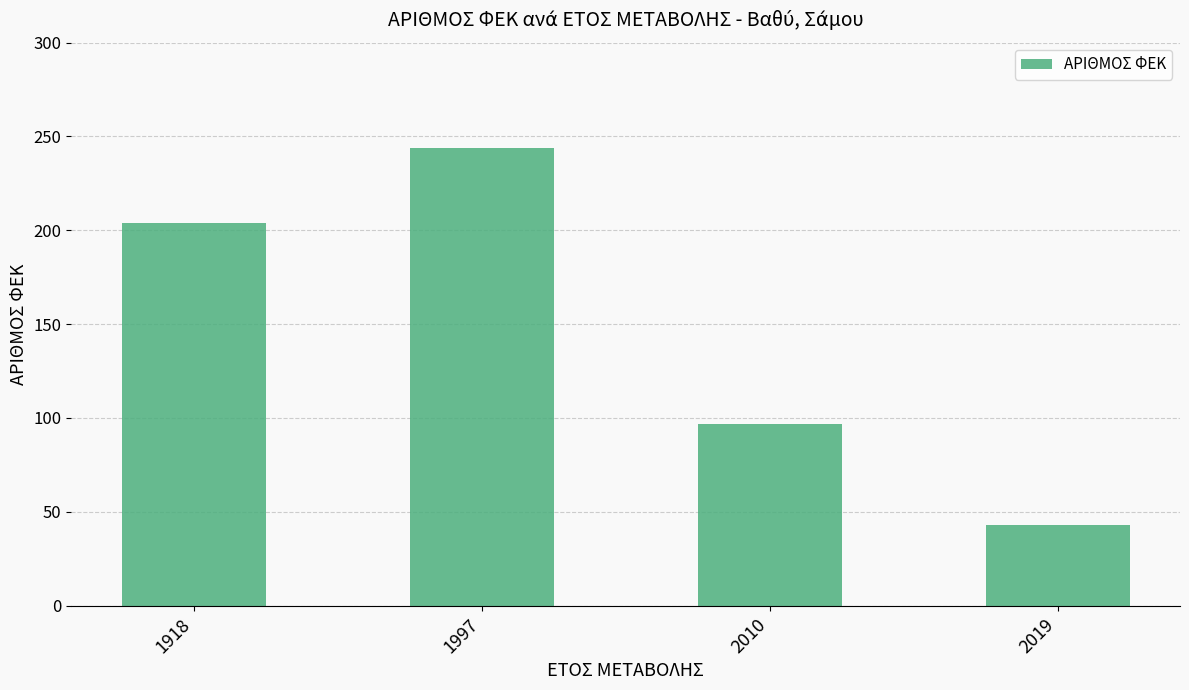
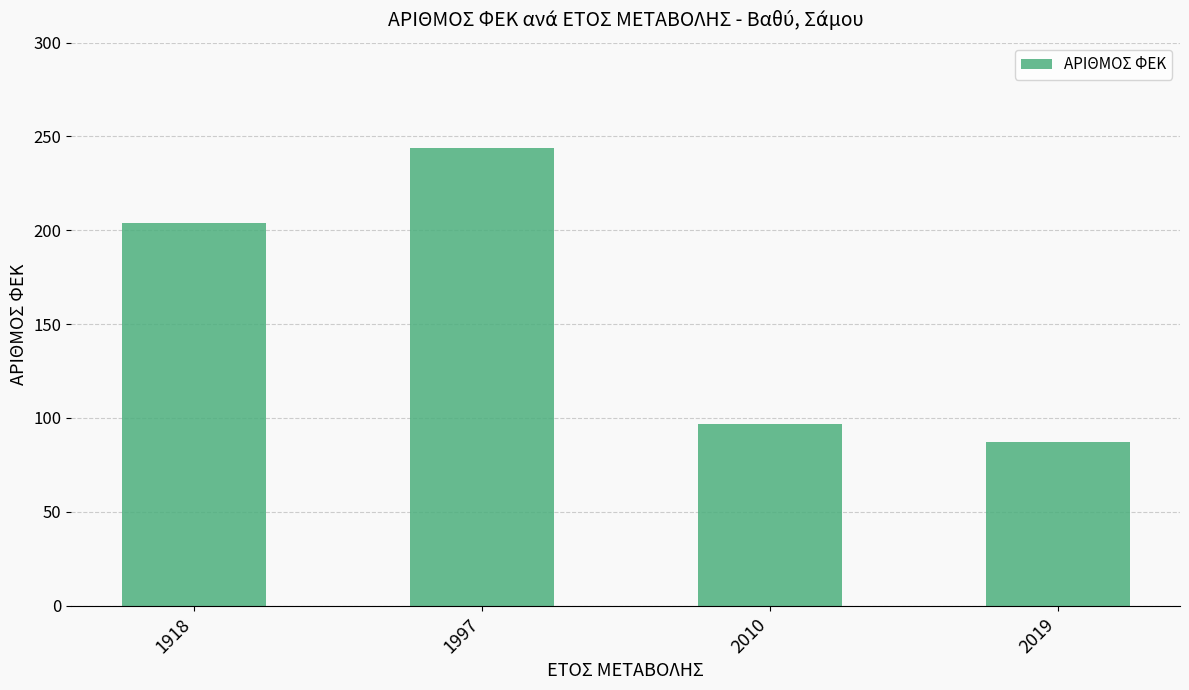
  {
    "1918": 204,
    "1997": 244,
    "2010": 97,
-   "2019": 43
+   "2019": 87
  }
